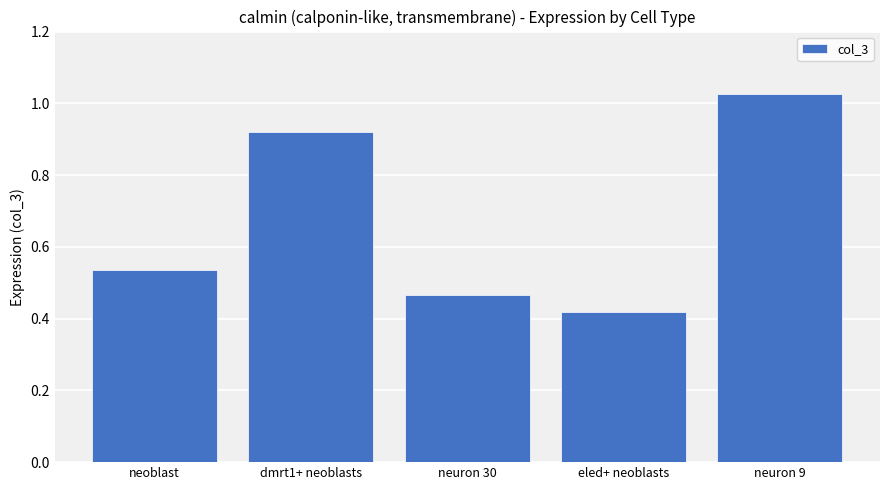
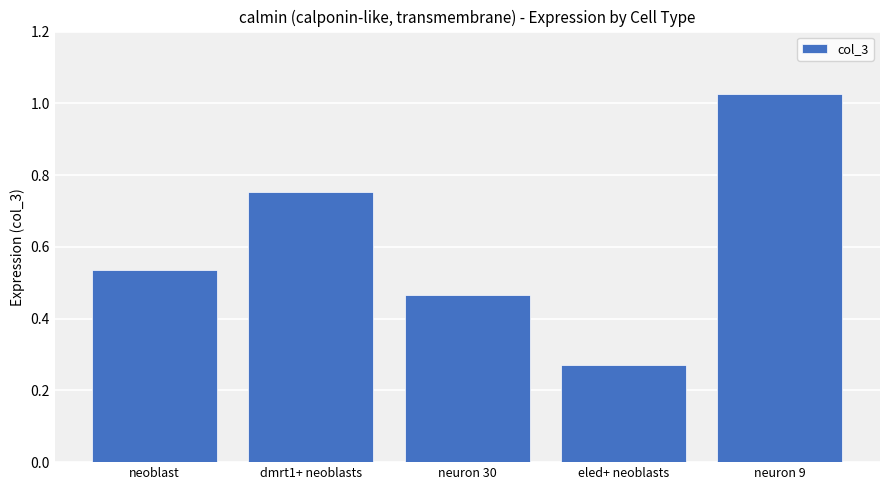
  {
    "neoblast": 0.53,
-   "dmrt1+ neoblasts": 0.92,
+   "dmrt1+ neoblasts": 0.75,
    "neuron 30": 0.47,
-   "eled+ neoblasts": 0.42,
+   "eled+ neoblasts": 0.27,
    "neuron 9": 1.03
  }
